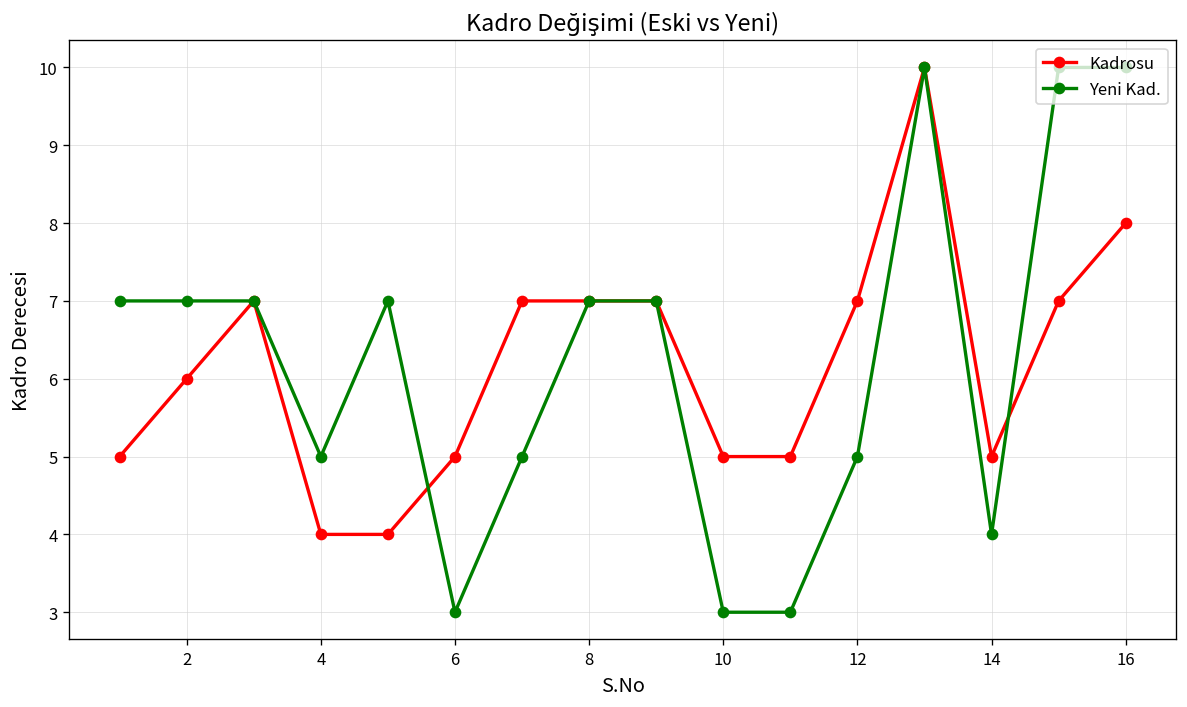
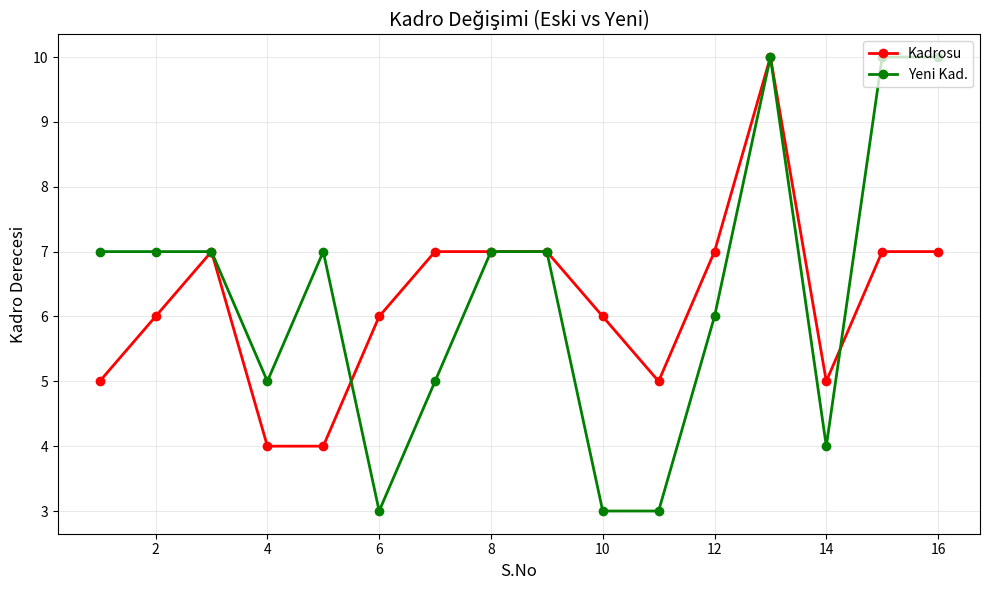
  {
    "Kadrosu": {
      "2": 6,
      "4": 4,
-     "6": 5,
-     "10": 5,
+     "6": 6,
+     "10": 6,
      "12": 7,
      "14": 5,
-     "16": 8
+     "16": 7
    },
    "Yeni Kad.": {
      "2": 7,
      "4": 5,
      "6": 3,
      "10": 3,
-     "12": 5,
+     "12": 6,
      "14": 4
    }
  }
